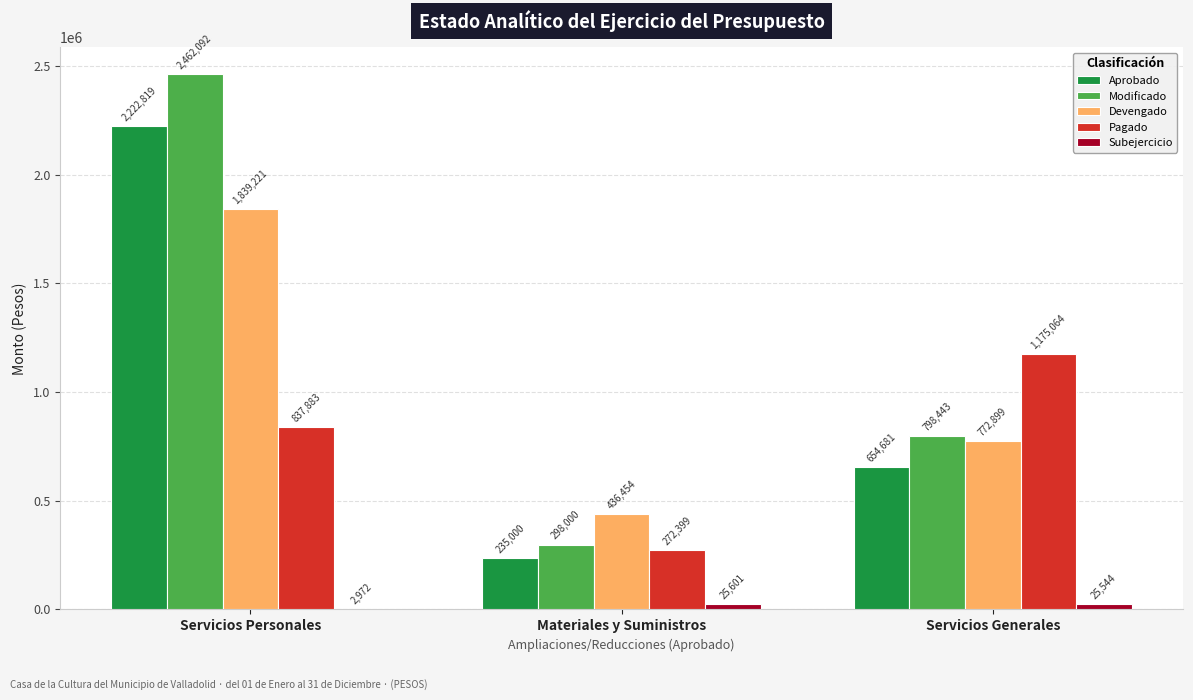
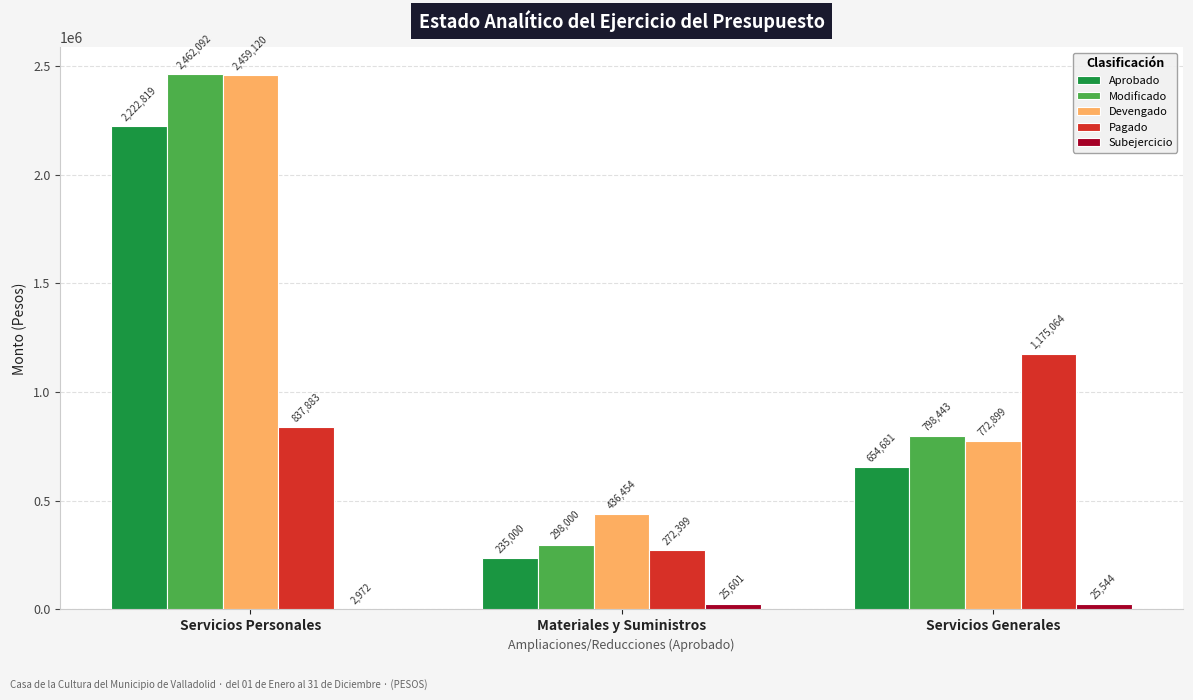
  {
    "Devengado": {
-     "Servicios Personales": "1,839,221",
+     "Servicios Personales": "2,459,120",
      "Materiales y Suministros": "436,454",
      "Servicios Generales": "772,899"
    },
    "Pagado": {
      "Servicios Personales": "837,883",
      "Materiales y Suministros": "272,399",
      "Servicios Generales": "1,175,064"
    },
    "Subejercicio": {
      "Servicios Personales": "2,972",
      "Materiales y Suministros": "25,601",
      "Servicios Generales": "25,544"
    }
  }
